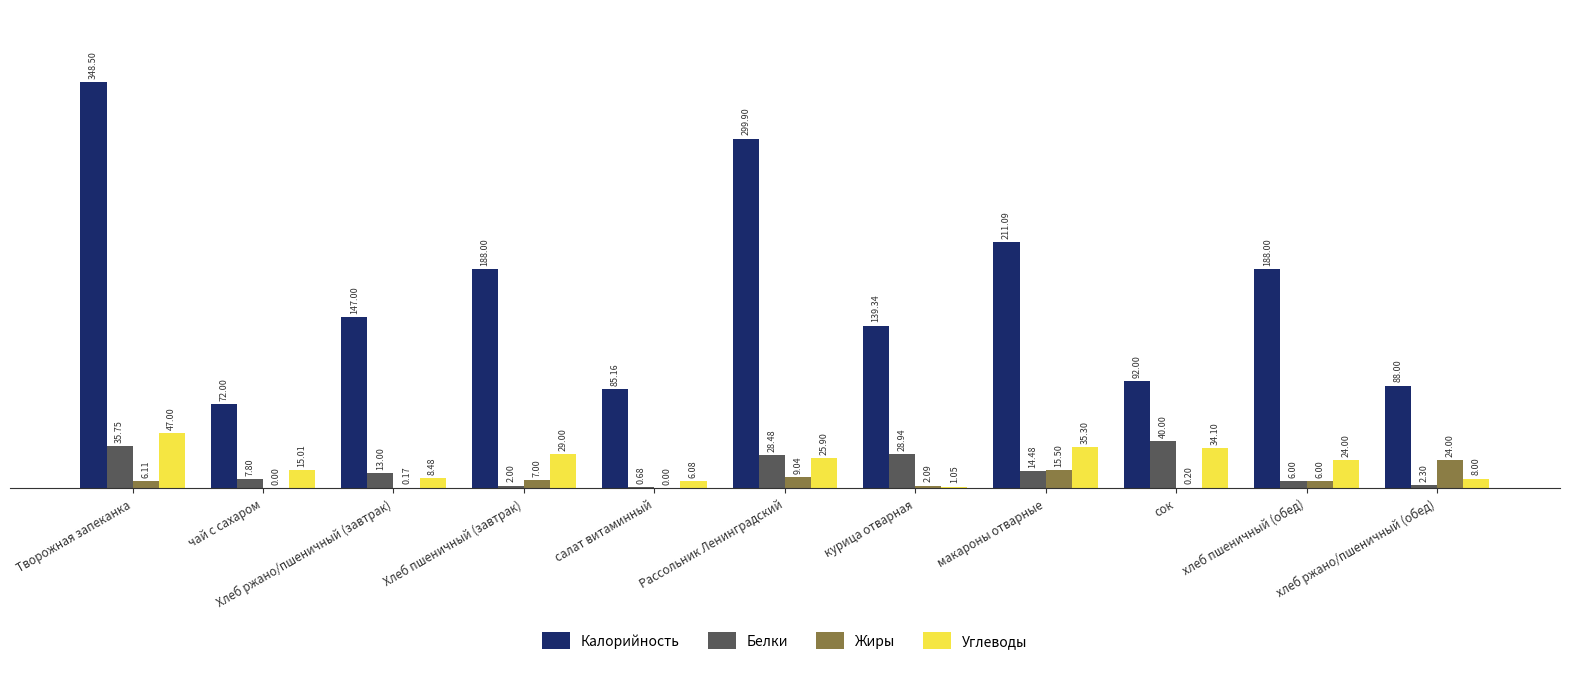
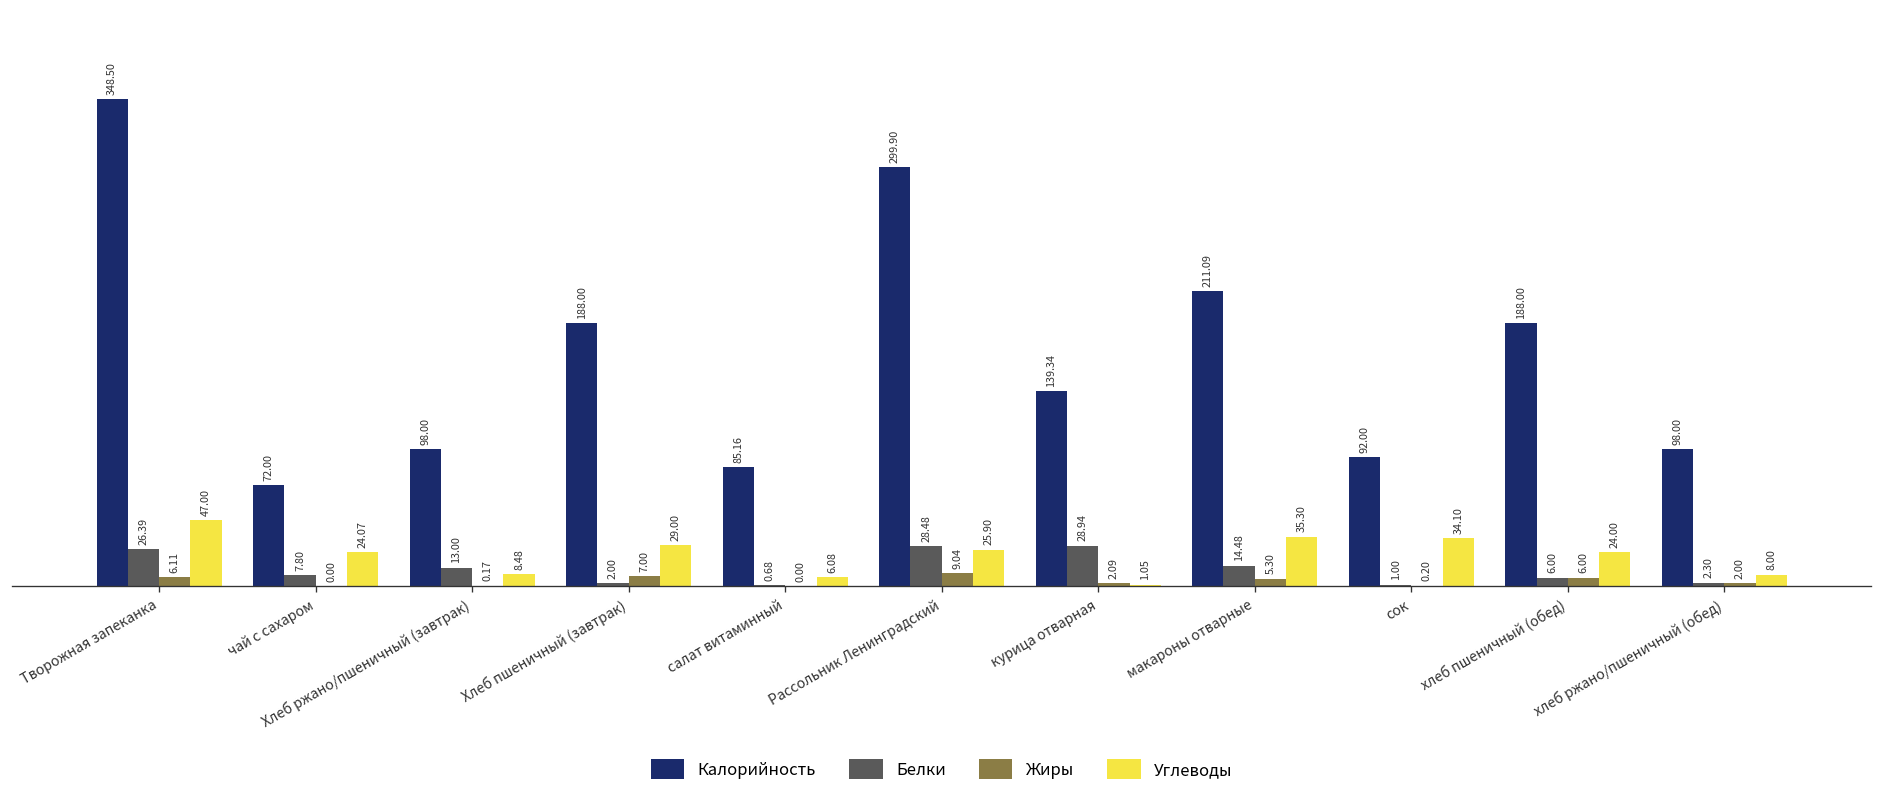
  {
    "Калорийность": {
      "Творожная запеканка": 348.50,
      "чай с сахаром": 72.00,
-     "Хлеб ржано/пшеничный (завтрак)": 147.00,
+     "Хлеб ржано/пшеничный (завтрак)": 98.00,
      "Хлеб пшеничный (завтрак)": 188.00,
      "салат витаминный": 85.16,
      "Рассольник Ленинградский": 299.90,
      "курица отварная": 139.34,
      "макароны отварные": 211.09,
      "сок": 92.00,
      "хлеб пшеничный (обед)": 188.00,
-     "хлеб ржано/пшеничный (обед)": 88.00
+     "хлеб ржано/пшеничный (обед)": 98.00
    },
    "Белки": {
-     "Творожная запеканка": 35.75,
+     "Творожная запеканка": 26.39,
      "чай с сахаром": 7.80,
      "Хлеб ржано/пшеничный (завтрак)": 13.00,
      "Хлеб пшеничный (завтрак)": 2.00,
      "салат витаминный": 0.68,
      "Рассольник Ленинградский": 28.48,
      "курица отварная": 28.94,
      "макароны отварные": 14.48,
-     "сок": 40.00,
+     "сок": 1.00,
      "хлеб пшеничный (обед)": 6.00,
      "хлеб ржано/пшеничный (обед)": 2.30
    },
    "Жиры": {
      "Творожная запеканка": 6.11,
      "чай с сахаром": 0.00,
      "Хлеб ржано/пшеничный (завтрак)": 0.17,
      "Хлеб пшеничный (завтрак)": 7.00,
      "салат витаминный": 0.00,
      "Рассольник Ленинградский": 9.04,
      "курица отварная": 2.09,
-     "макароны отварные": 15.50,
+     "макароны отварные": 5.30,
      "сок": 0.20,
      "хлеб пшеничный (обед)": 6.00,
-     "хлеб ржано/пшеничный (обед)": 24.00
+     "хлеб ржано/пшеничный (обед)": 2.00
    },
    "Углеводы": {
      "Творожная запеканка": 47.00,
-     "чай с сахаром": 15.01,
+     "чай с сахаром": 24.07,
      "Хлеб ржано/пшеничный (завтрак)": 8.48,
      "Хлеб пшеничный (завтрак)": 29.00,
      "салат витаминный": 6.08,
      "Рассольник Ленинградский": 25.90,
      "курица отварная": 1.05,
      "макароны отварные": 35.30,
      "сок": 34.10,
      "хлеб пшеничный (обед)": 24.00,
      "хлеб ржано/пшеничный (обед)": 8.00
    }
  }
